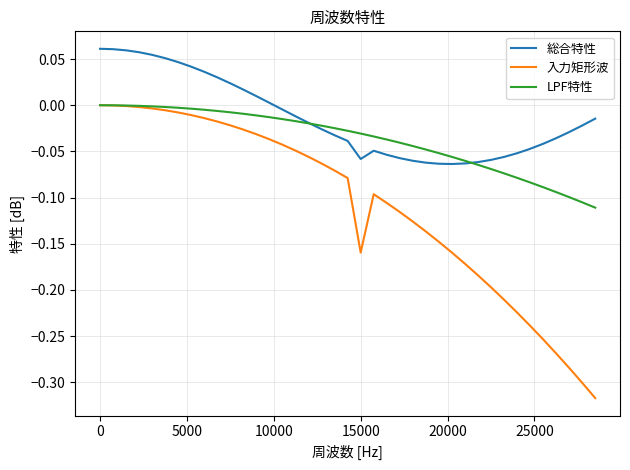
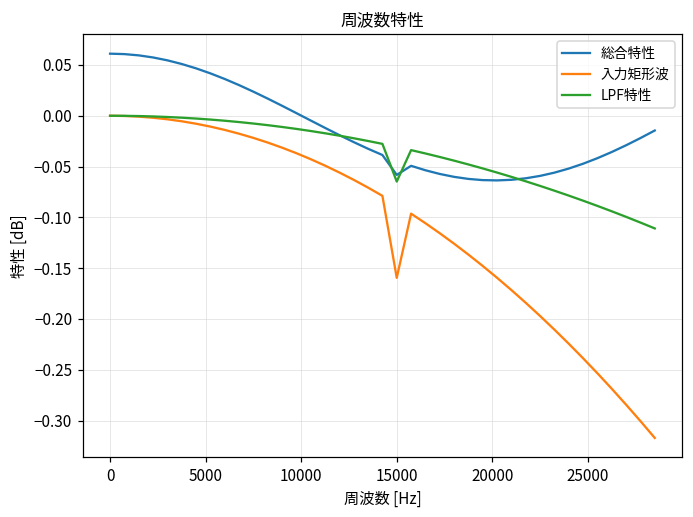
  {
    "総合特性": {
      "0": 0.06,
      "15000": -0.06
    },
    "入力矩形波": {
      "15000": -0.16
    },
    "LPF特性": {
-     "15000": -0.03
+     "15000": -0.06
    }
  }
